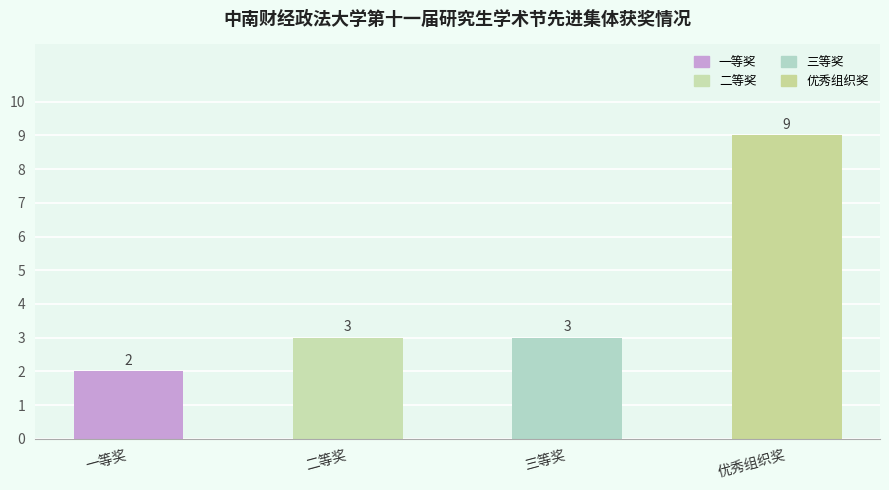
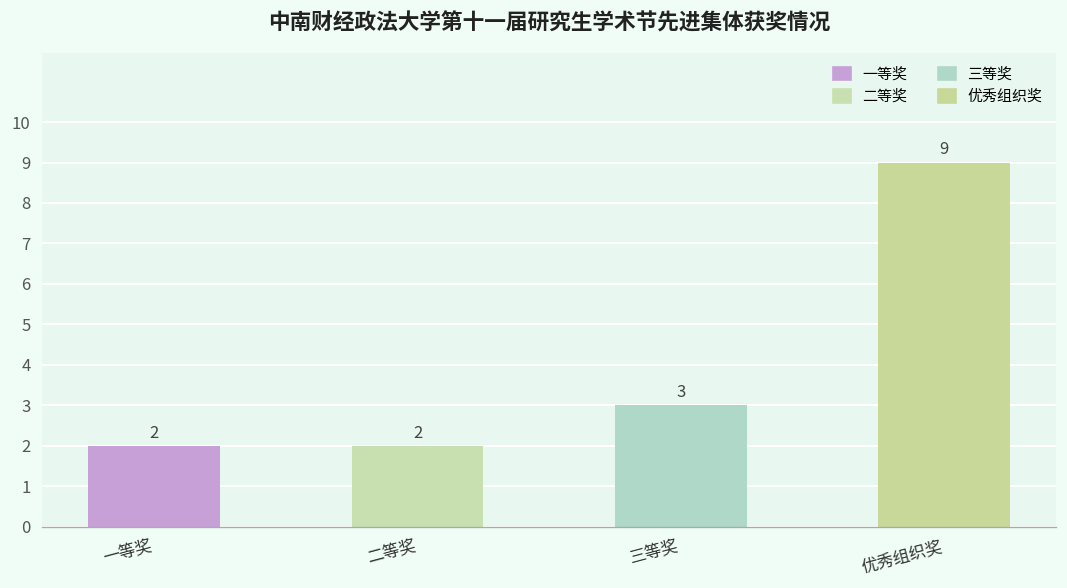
  {
    "一等奖": 2,
-   "二等奖": 3,
+   "二等奖": 2,
    "三等奖": 3,
    "优秀组织奖": 9
  }
